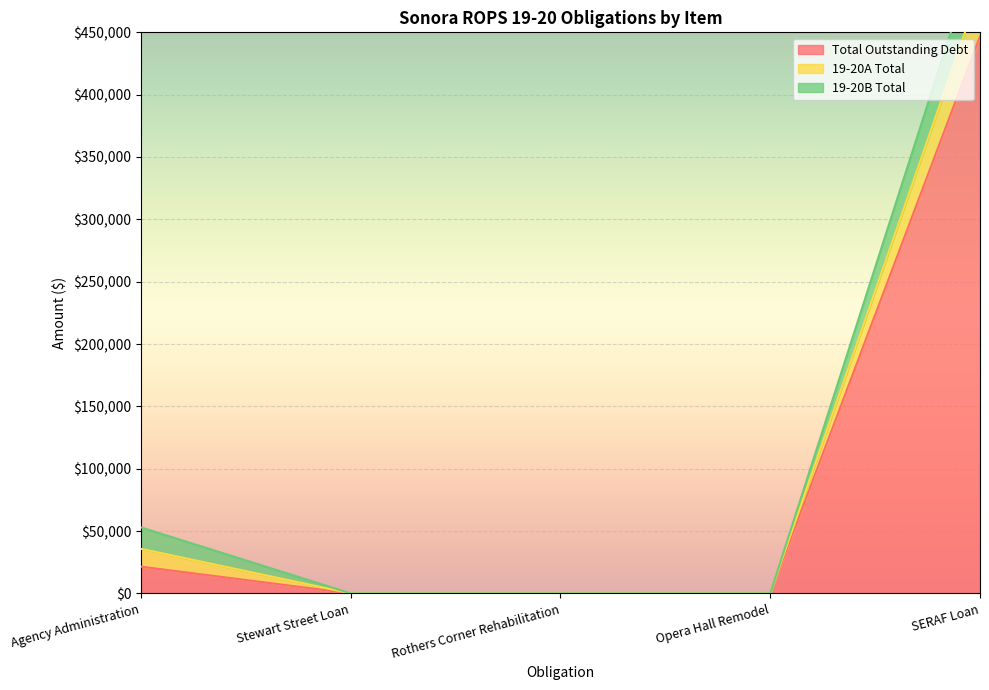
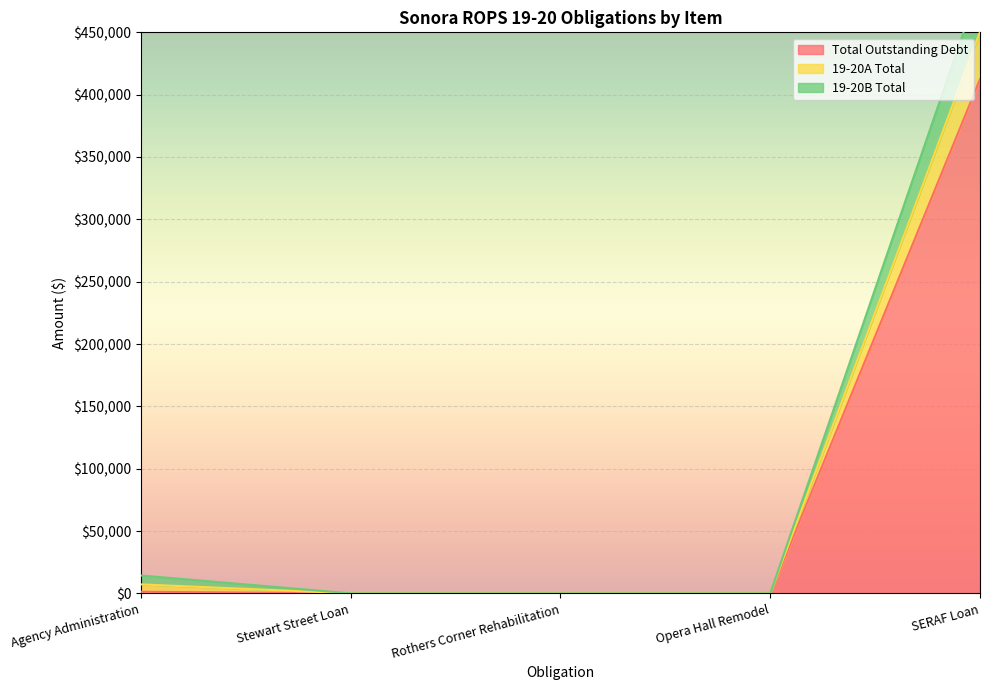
  {
    "Total Outstanding Debt": {
-     "Agency Administration": "$21,000",
-     "SERAF Loan": "$447,000"
+     "Agency Administration": "$1,000",
+     "SERAF Loan": "$412,000"
    },
    "19-20A Total": {
-     "Agency Administration": "$14,000"
+     "Agency Administration": "$6,000"
    },
    "19-20B Total": {
-     "Agency Administration": "$17,000"
+     "Agency Administration": "$7,000"
    }
  }
